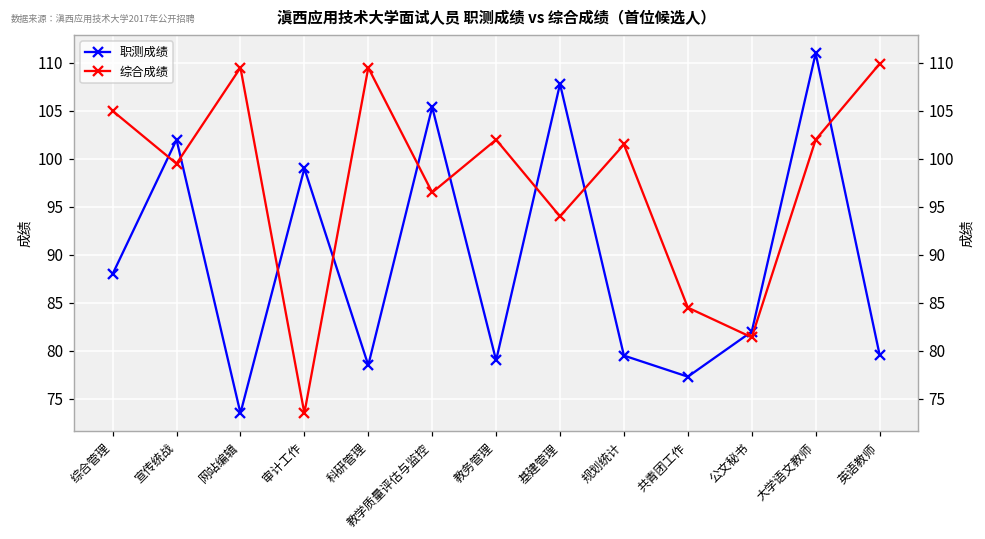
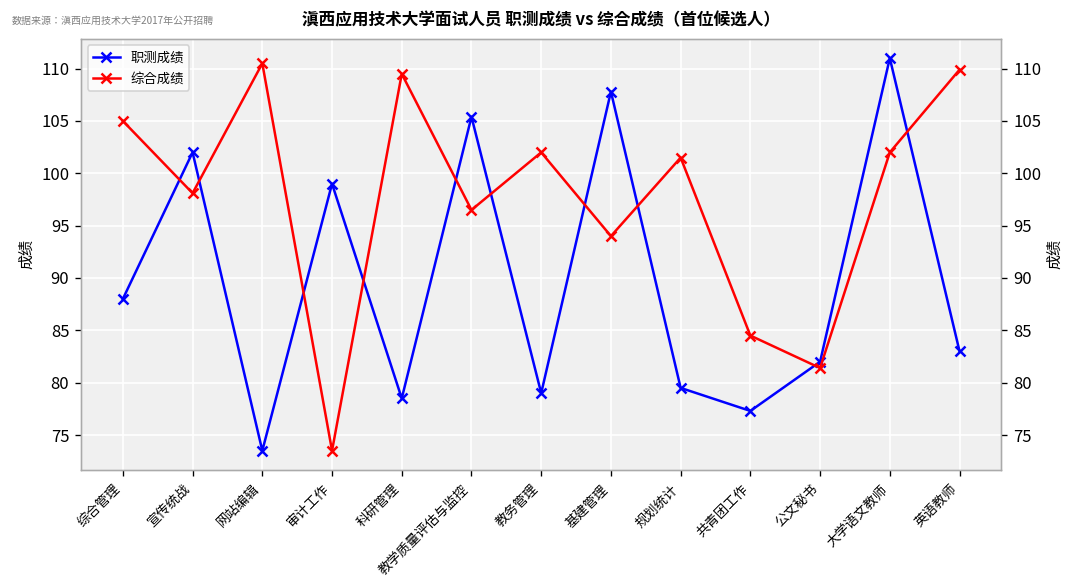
  {
    "职测成绩": {
      "综合管理": 88,
      "宣传统战": 102,
      "网站编辑": 74,
      "审计工作": 99,
      "科研管理": 79,
      "教学质量评估与监控": 105,
      "教务管理": 79,
      "基建管理": 108,
      "规划统计": 80,
      "共青团工作": 77,
      "公文秘书": 82,
      "大学语文教师": 111,
-     "英语教师": 80
+     "英语教师": 83
    },
    "综合成绩": {
      "综合管理": 105,
-     "宣传统战": 100,
-     "网站编辑": 110,
+     "宣传统战": 98,
+     "网站编辑": 111,
      "审计工作": 74,
      "科研管理": 110,
      "教学质量评估与监控": 97,
      "教务管理": 102,
      "基建管理": 94,
      "规划统计": 102,
      "共青团工作": 85,
      "公文秘书": 81,
      "大学语文教师": 102,
      "英语教师": 110
    }
  }
